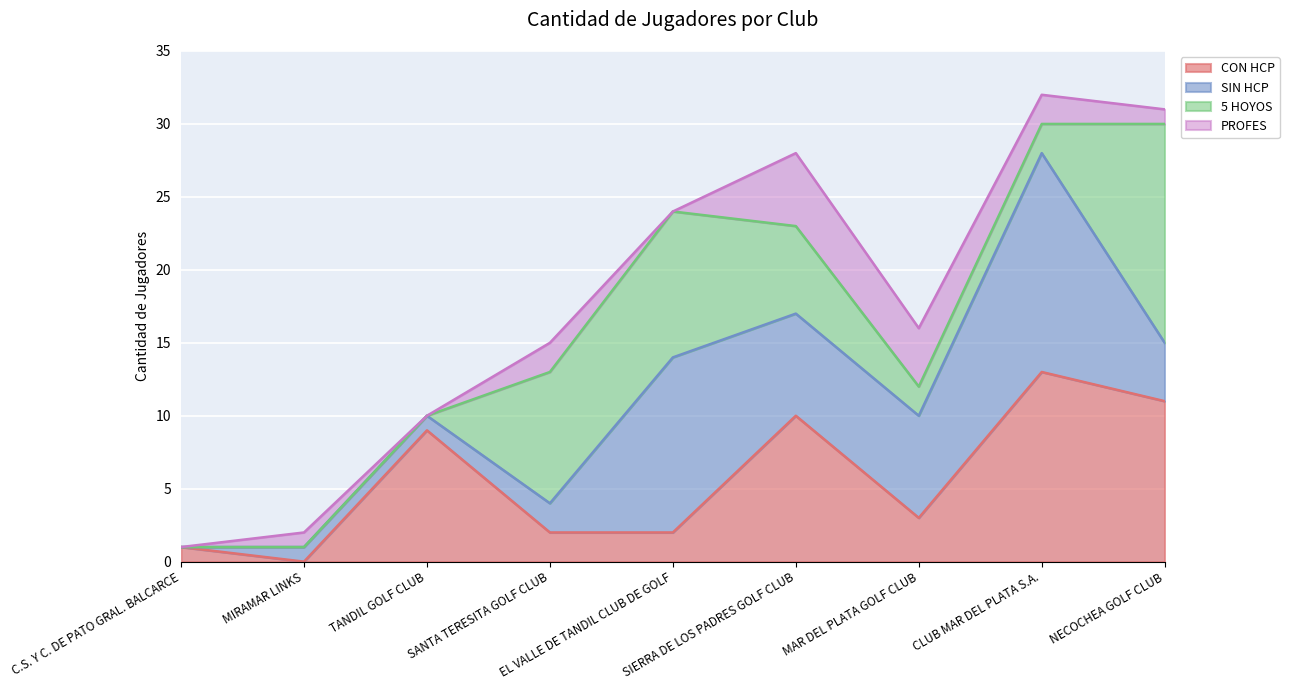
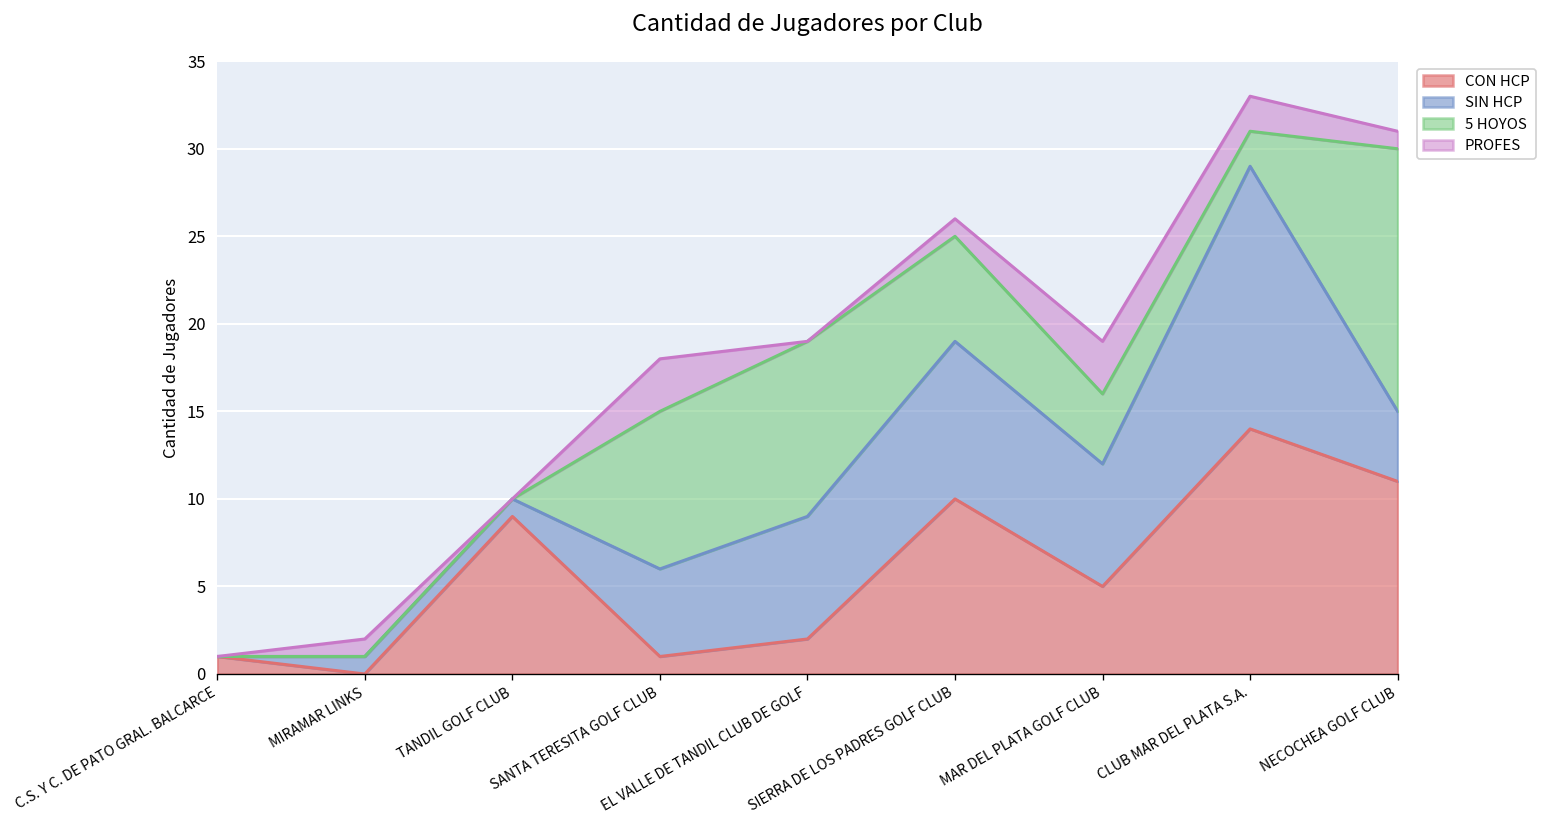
  {
    "CON HCP": {
      "MIRAMAR LINKS": 0,
      "TANDIL GOLF CLUB": 9,
-     "SANTA TERESITA GOLF CLUB": 2,
+     "SANTA TERESITA GOLF CLUB": 1,
      "EL VALLE DE TANDIL CLUB DE GOLF": 2,
      "SIERRA DE LOS PADRES GOLF CLUB": 10,
-     "MAR DEL PLATA GOLF CLUB": 3,
-     "CLUB MAR DEL PLATA S.A.": 13,
+     "MAR DEL PLATA GOLF CLUB": 5,
+     "CLUB MAR DEL PLATA S.A.": 14,
      "NECOCHEA GOLF CLUB": 11
    },
    "SIN HCP": {
-     "SANTA TERESITA GOLF CLUB": 2,
-     "EL VALLE DE TANDIL CLUB DE GOLF": 12,
-     "SIERRA DE LOS PADRES GOLF CLUB": 7,
+     "SANTA TERESITA GOLF CLUB": 5,
+     "EL VALLE DE TANDIL CLUB DE GOLF": 7,
+     "SIERRA DE LOS PADRES GOLF CLUB": 9,
      "MAR DEL PLATA GOLF CLUB": 7,
      "CLUB MAR DEL PLATA S.A.": 15,
      "NECOCHEA GOLF CLUB": 4
    },
    "5 HOYOS": {
      "SANTA TERESITA GOLF CLUB": 9,
      "SIERRA DE LOS PADRES GOLF CLUB": 6,
-     "MAR DEL PLATA GOLF CLUB": 2,
+     "MAR DEL PLATA GOLF CLUB": 4,
      "CLUB MAR DEL PLATA S.A.": 2,
      "NECOCHEA GOLF CLUB": 15
    },
    "PROFES": {
      "MIRAMAR LINKS": 1,
-     "SANTA TERESITA GOLF CLUB": 2,
-     "SIERRA DE LOS PADRES GOLF CLUB": 5,
-     "MAR DEL PLATA GOLF CLUB": 4,
+     "SANTA TERESITA GOLF CLUB": 3,
+     "SIERRA DE LOS PADRES GOLF CLUB": 1,
+     "MAR DEL PLATA GOLF CLUB": 3,
      "CLUB MAR DEL PLATA S.A.": 2,
      "NECOCHEA GOLF CLUB": 1
    }
  }
